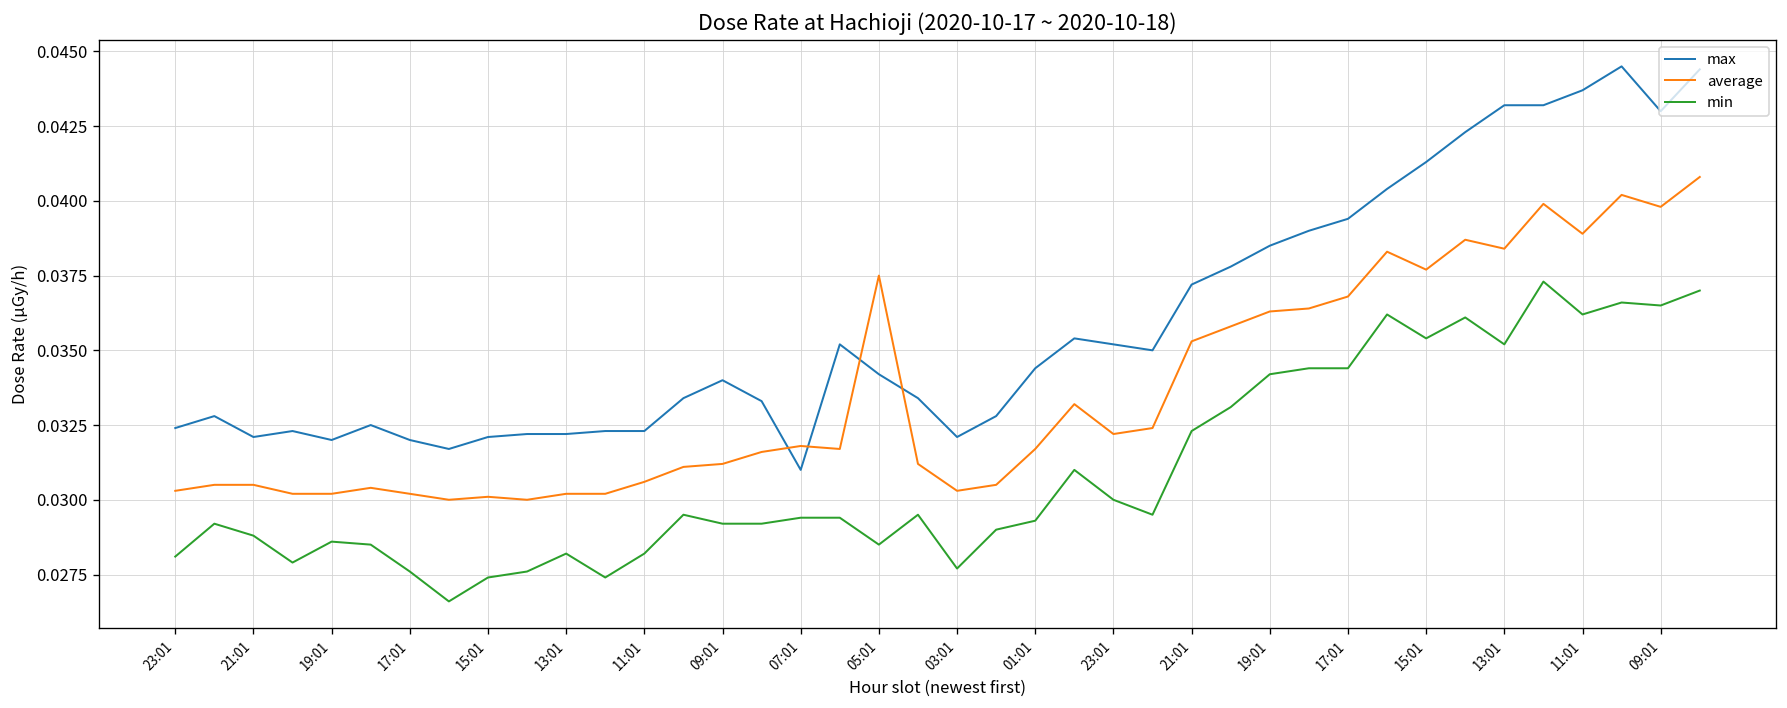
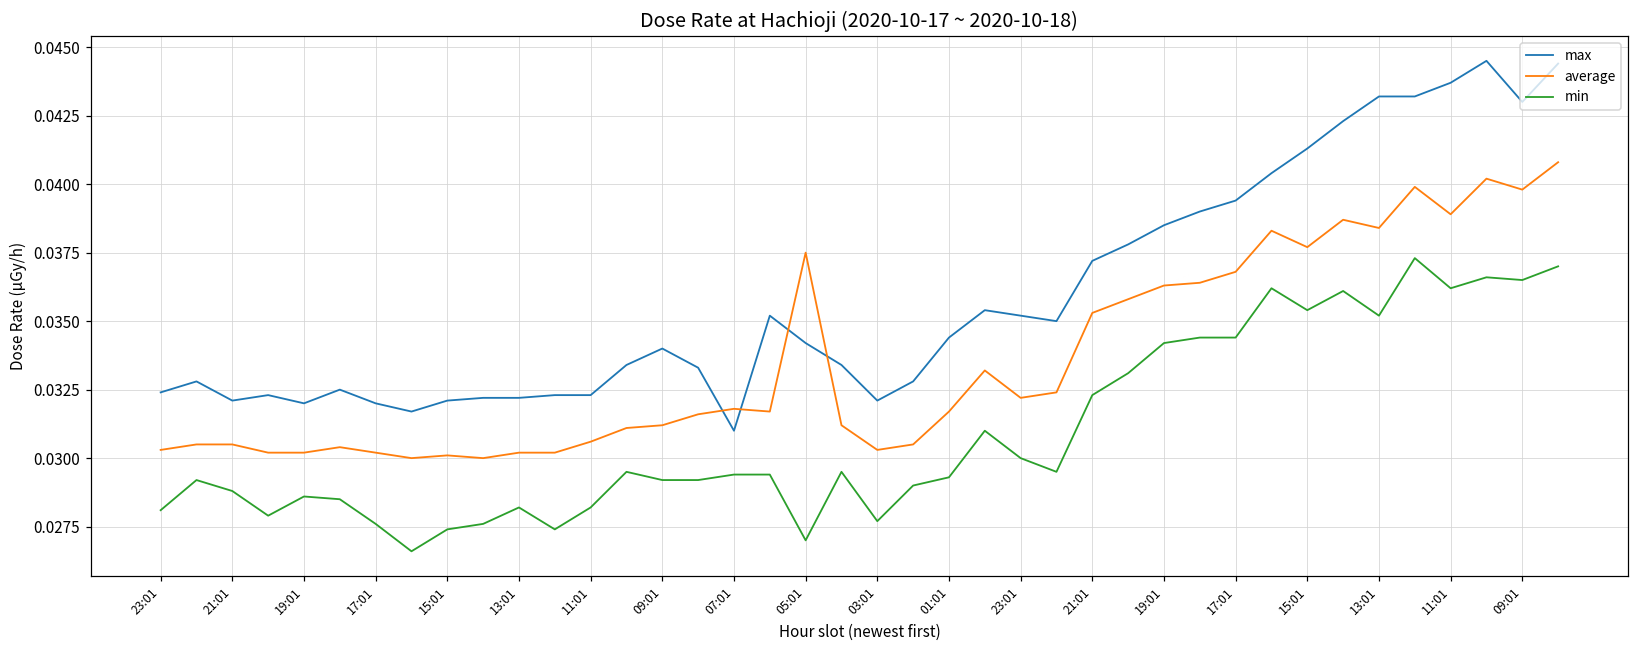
  {
    "max": {
      "07:01": 0.0310,
      "05:01": 0.0342,
      "03:01": 0.0321,
      "01:01": 0.0344
    },
    "average": {
      "07:01": 0.0318,
      "05:01": 0.0375,
      "03:01": 0.0303,
      "01:01": 0.0317
    },
    "min": {
      "07:01": 0.0294,
-     "05:01": 0.0285,
+     "05:01": 0.0270,
      "03:01": 0.0277,
      "01:01": 0.0293
    }
  }
